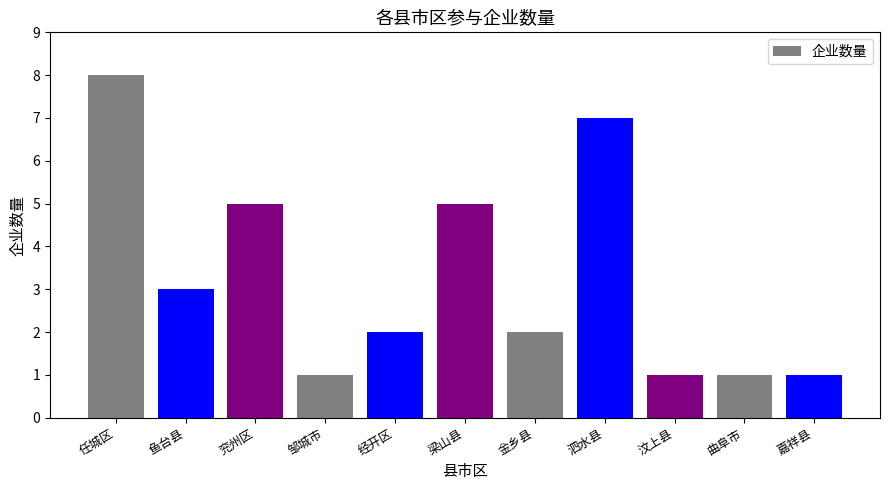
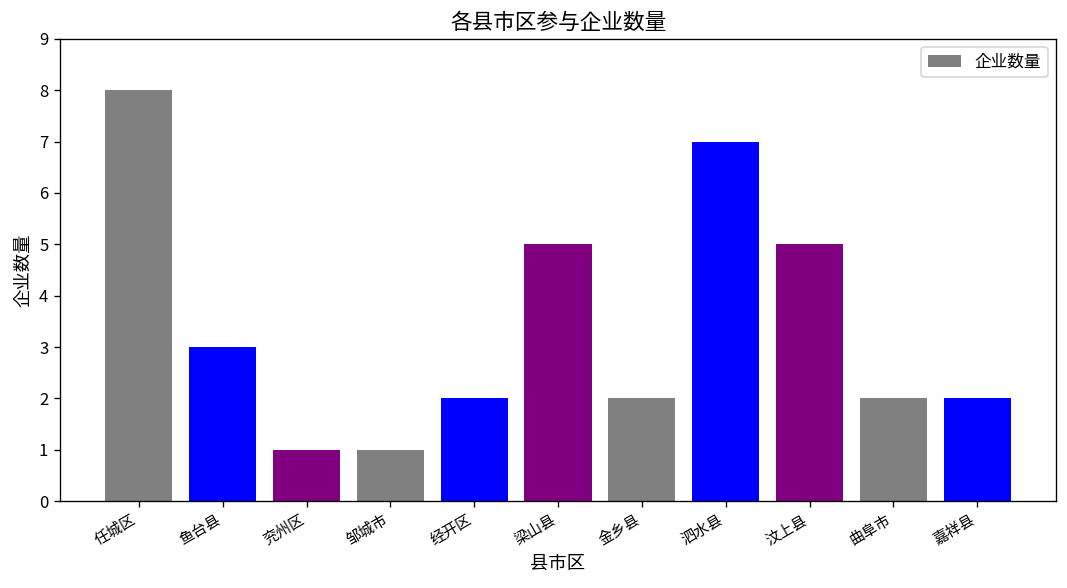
  {
    "任城区": 8,
    "鱼台县": 3,
-   "兖州区": 5,
+   "兖州区": 1,
    "邹城市": 1,
    "经开区": 2,
    "梁山县": 5,
    "金乡县": 2,
    "泗水县": 7,
-   "汶上县": 1,
-   "曲阜市": 1,
-   "嘉祥县": 1
+   "汶上县": 5,
+   "曲阜市": 2,
+   "嘉祥县": 2
  }
